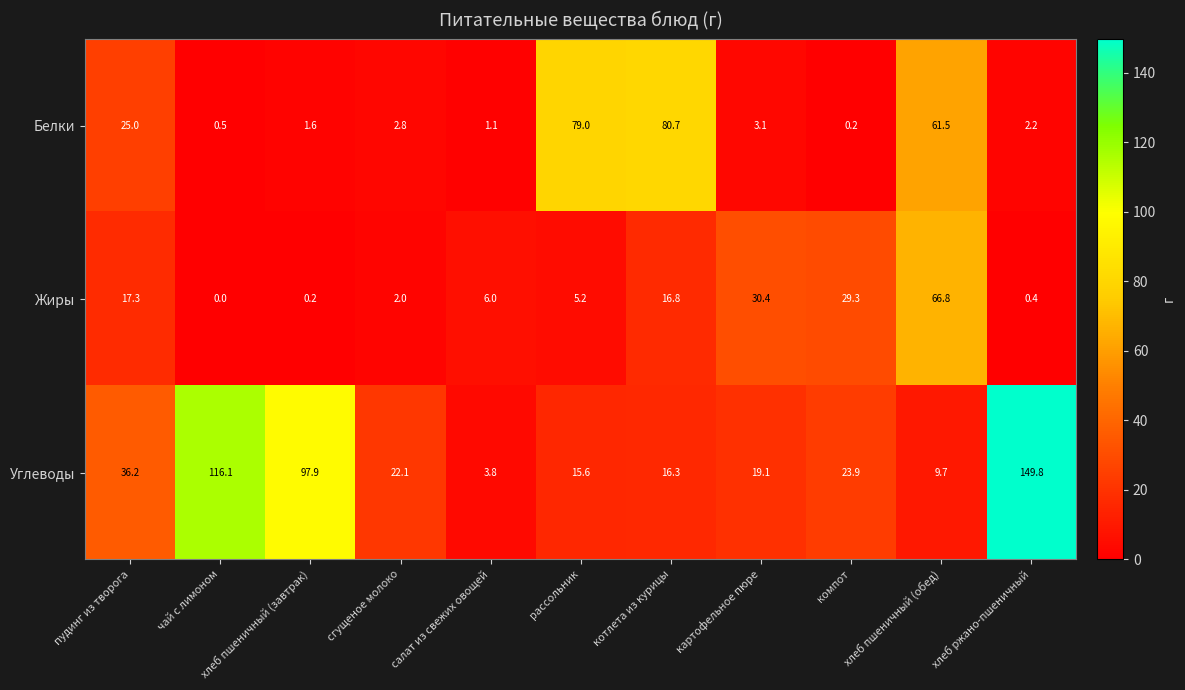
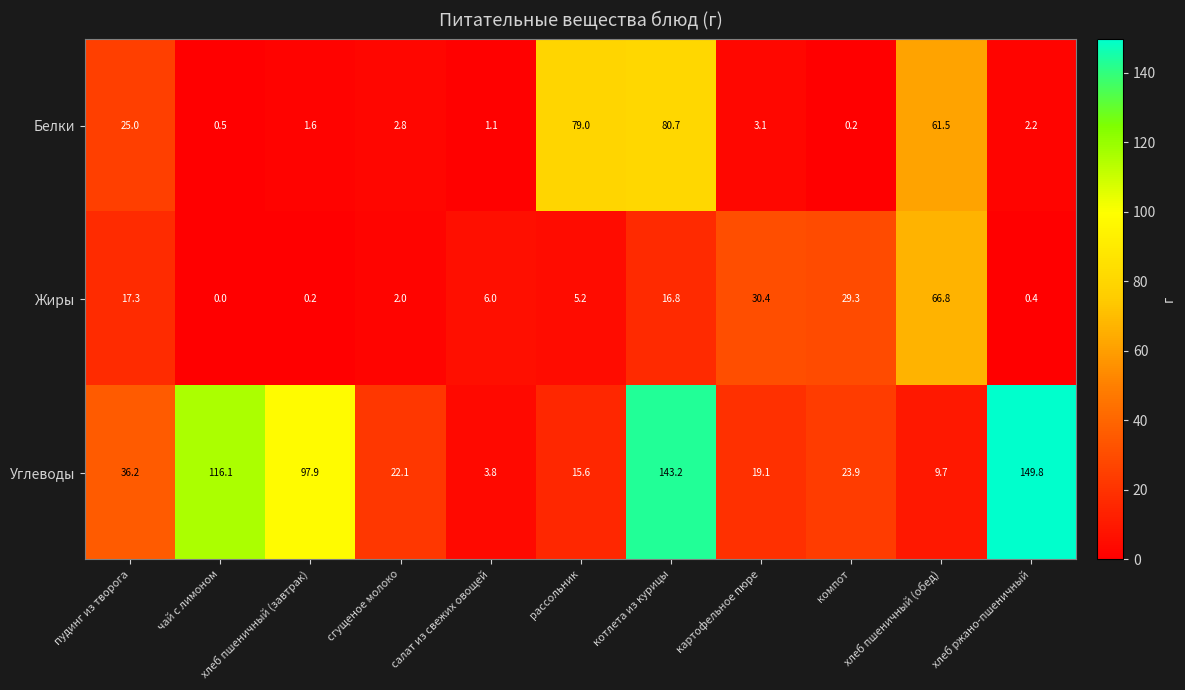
  {
    "Белки": {
      "пудинг из творога": 25.0,
      "чай с лимоном": 0.5,
      "хлеб пшеничный (завтрак)": 1.6,
      "сгущеное молоко": 2.8,
      "салат из свежих овощей": 1.1,
      "рассольник": 79.0,
      "котлета из курицы": 80.7,
      "картофельное пюре": 3.1,
      "компот": 0.2,
      "хлеб пшеничный (обед)": 61.5,
      "хлеб ржано-пшеничный": 2.2
    },
    "Жиры": {
      "пудинг из творога": 17.3,
      "чай с лимоном": 0.0,
      "хлеб пшеничный (завтрак)": 0.2,
      "сгущеное молоко": 2.0,
      "салат из свежих овощей": 6.0,
      "рассольник": 5.2,
      "котлета из курицы": 16.8,
      "картофельное пюре": 30.4,
      "компот": 29.3,
      "хлеб пшеничный (обед)": 66.8,
      "хлеб ржано-пшеничный": 0.4
    },
    "Углеводы": {
      "пудинг из творога": 36.2,
      "чай с лимоном": 116.1,
      "хлеб пшеничный (завтрак)": 97.9,
      "сгущеное молоко": 22.1,
      "салат из свежих овощей": 3.8,
      "рассольник": 15.6,
-     "котлета из курицы": 16.3,
+     "котлета из курицы": 143.2,
      "картофельное пюре": 19.1,
      "компот": 23.9,
      "хлеб пшеничный (обед)": 9.7,
      "хлеб ржано-пшеничный": 149.8
    }
  }
